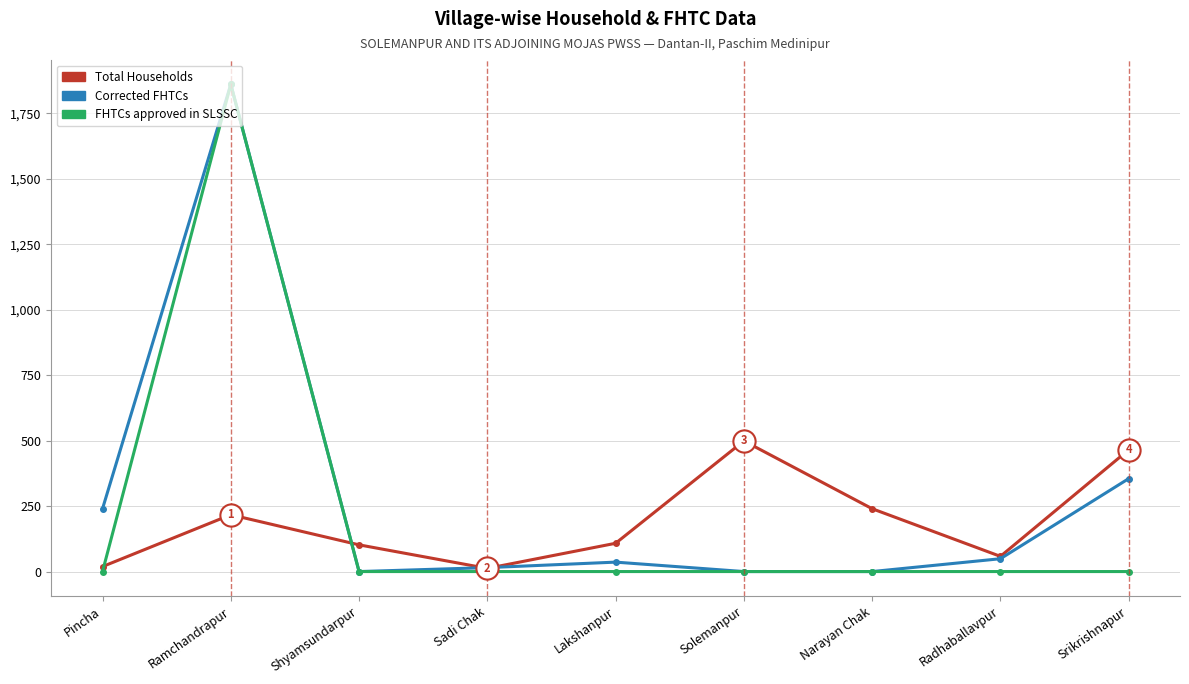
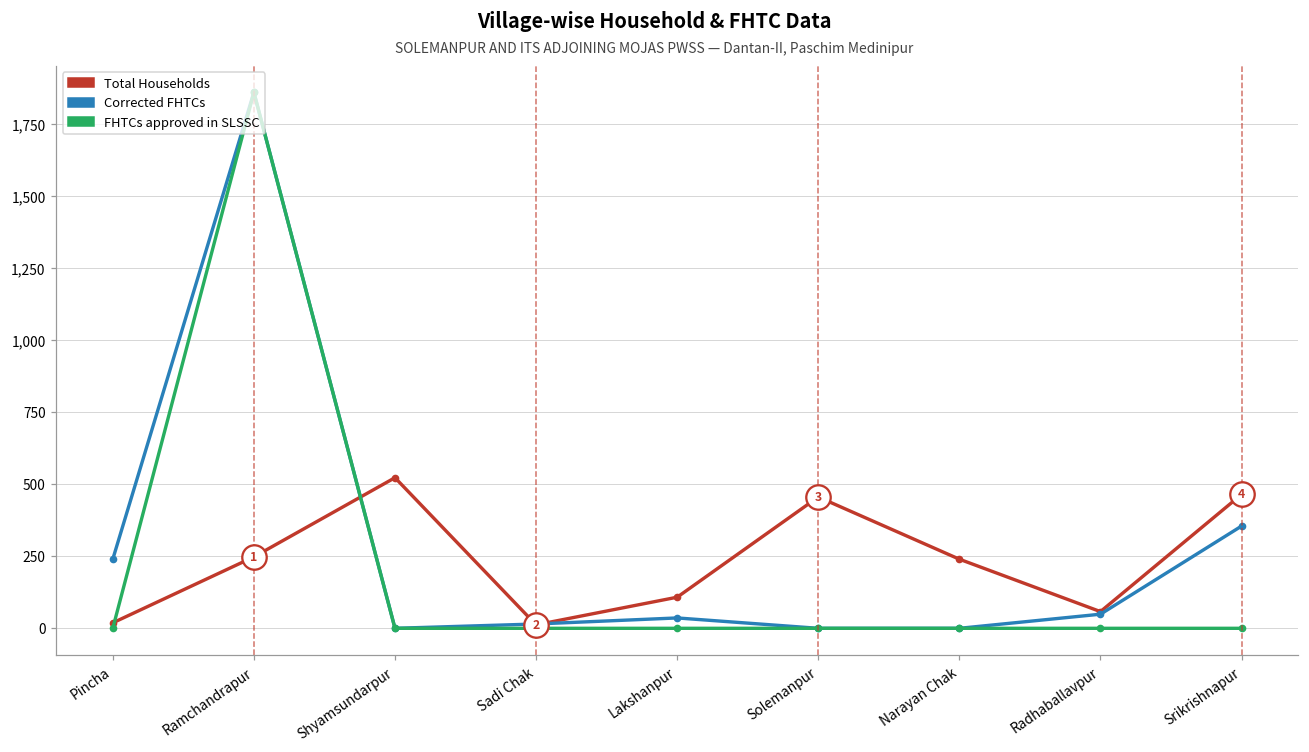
  {
    "Total Households": {
      "Pincha": 20,
-     "Ramchandrapur": 220,
-     "Shyamsundarpur": 100,
+     "Ramchandrapur": 250,
+     "Shyamsundarpur": 520,
      "Lakshanpur": 110,
-     "Solemanpur": 500,
+     "Solemanpur": 460,
      "Narayan Chak": 240
    },
    "Corrected FHTCs": {
      "Pincha": 240,
      "Lakshanpur": 40,
      "Srikrishnapur": 360
    },
    "FHTCs approved in SLSSC": {
      "Pincha": 0,
      "Lakshanpur": 0,
      "Radhaballavpur": 0,
      "Srikrishnapur": 0
    }
  }
